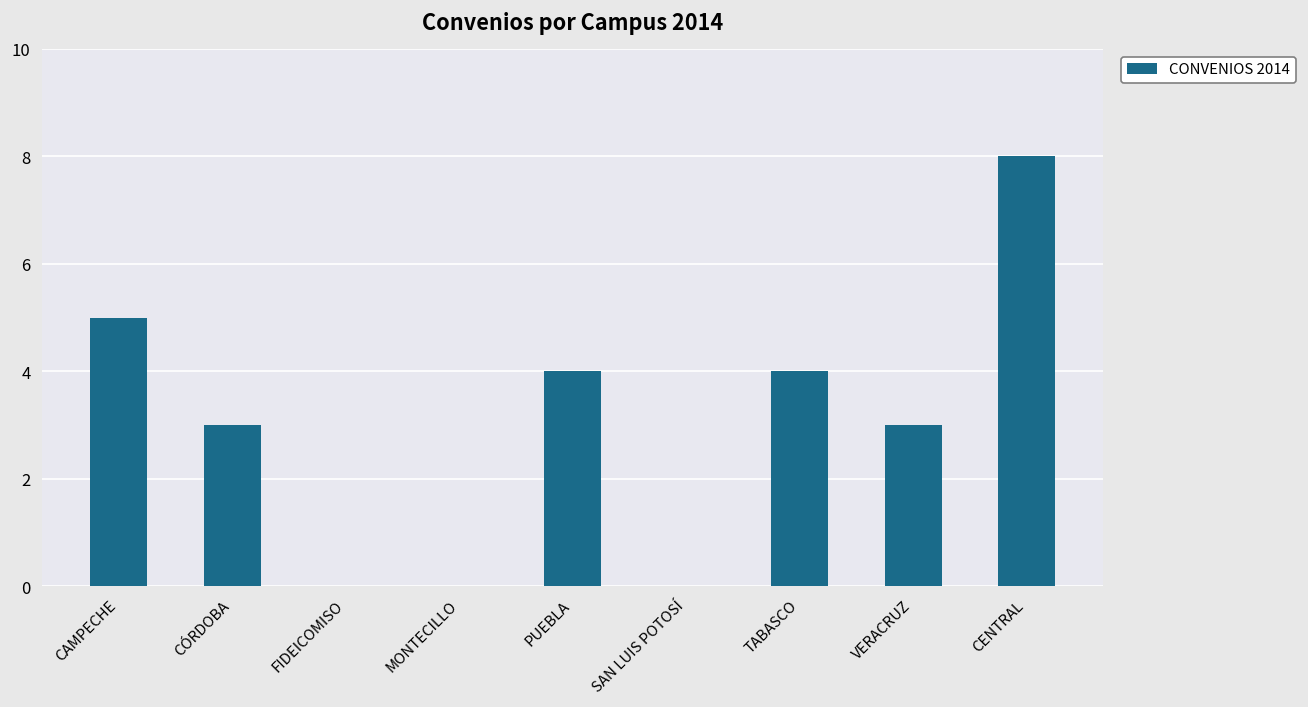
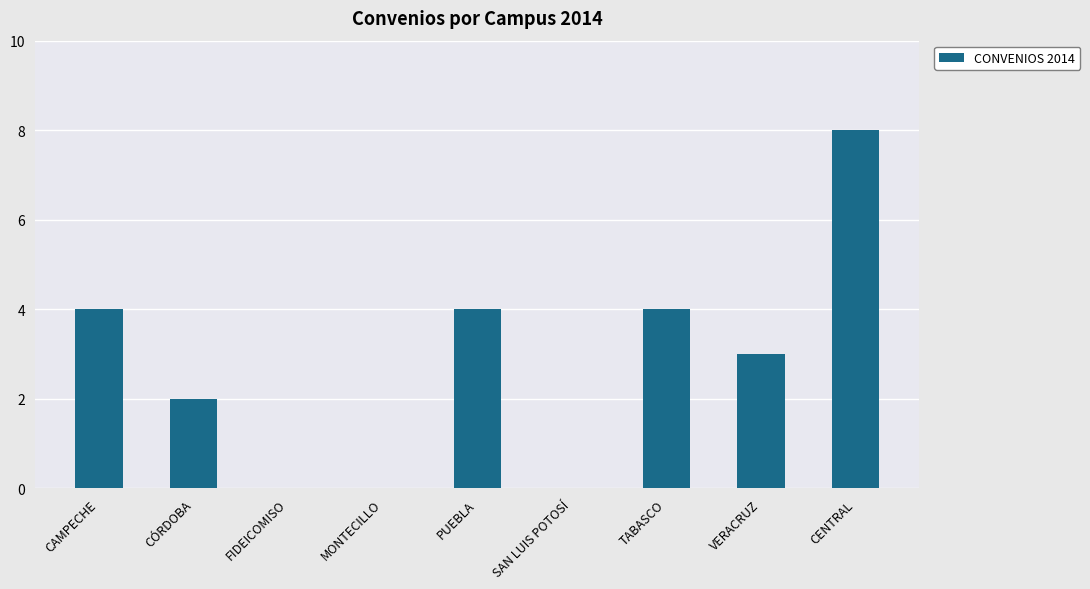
  {
-   "CAMPECHE": 5,
-   "CÓRDOBA": 3,
+   "CAMPECHE": 4,
+   "CÓRDOBA": 2,
    "FIDEICOMISO": 0,
    "MONTECILLO": 0,
    "PUEBLA": 4,
    "SAN LUIS POTOSÍ": 0,
    "TABASCO": 4,
    "VERACRUZ": 3,
    "CENTRAL": 8
  }
